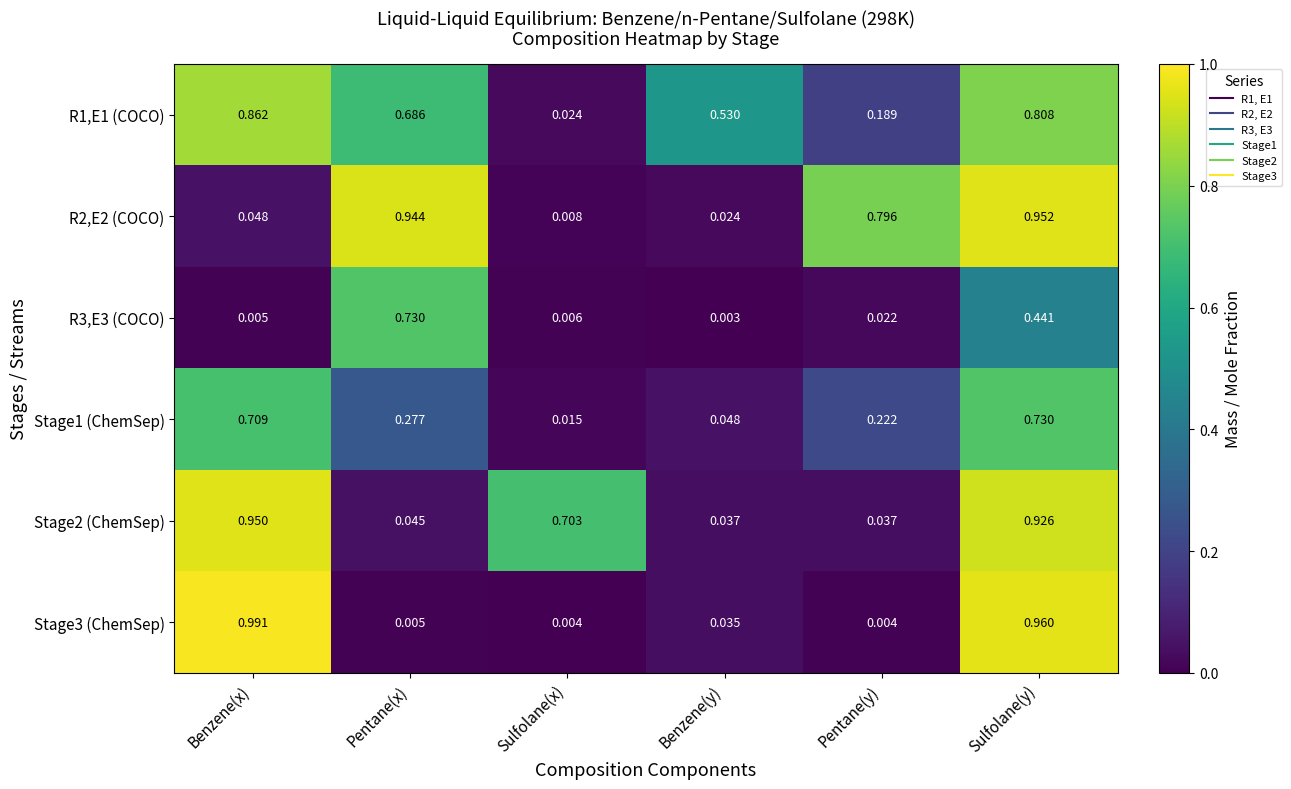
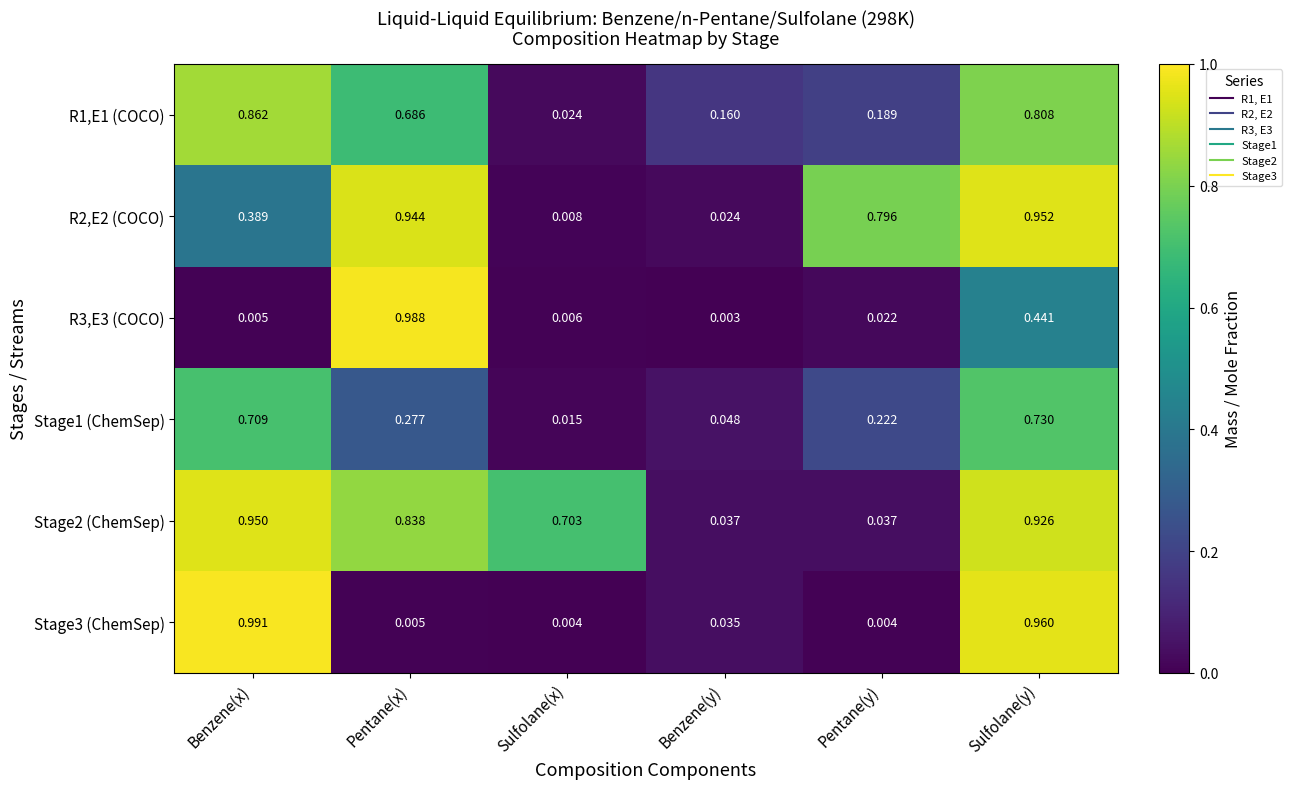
  {
    "R1,E1 (COCO)": {
      "Benzene(x)": 0.862,
      "Pentane(x)": 0.686,
      "Sulfolane(x)": 0.024,
-     "Benzene(y)": 0.530,
+     "Benzene(y)": 0.160,
      "Pentane(y)": 0.189,
      "Sulfolane(y)": 0.808
    },
    "R2,E2 (COCO)": {
-     "Benzene(x)": 0.048,
+     "Benzene(x)": 0.389,
      "Pentane(x)": 0.944,
      "Sulfolane(x)": 0.008,
      "Benzene(y)": 0.024,
      "Pentane(y)": 0.796,
      "Sulfolane(y)": 0.952
    },
    "R3,E3 (COCO)": {
      "Benzene(x)": 0.005,
-     "Pentane(x)": 0.730,
+     "Pentane(x)": 0.988,
      "Sulfolane(x)": 0.006,
      "Benzene(y)": 0.003,
      "Pentane(y)": 0.022,
      "Sulfolane(y)": 0.441
    },
    "Stage1 (ChemSep)": {
      "Benzene(x)": 0.709,
      "Pentane(x)": 0.277,
      "Sulfolane(x)": 0.015,
      "Benzene(y)": 0.048,
      "Pentane(y)": 0.222,
      "Sulfolane(y)": 0.730
    },
    "Stage2 (ChemSep)": {
      "Benzene(x)": 0.950,
-     "Pentane(x)": 0.045,
+     "Pentane(x)": 0.838,
      "Sulfolane(x)": 0.703,
      "Benzene(y)": 0.037,
      "Pentane(y)": 0.037,
      "Sulfolane(y)": 0.926
    },
    "Stage3 (ChemSep)": {
      "Benzene(x)": 0.991,
      "Pentane(x)": 0.005,
      "Sulfolane(x)": 0.004,
      "Benzene(y)": 0.035,
      "Pentane(y)": 0.004,
      "Sulfolane(y)": 0.960
    }
  }
